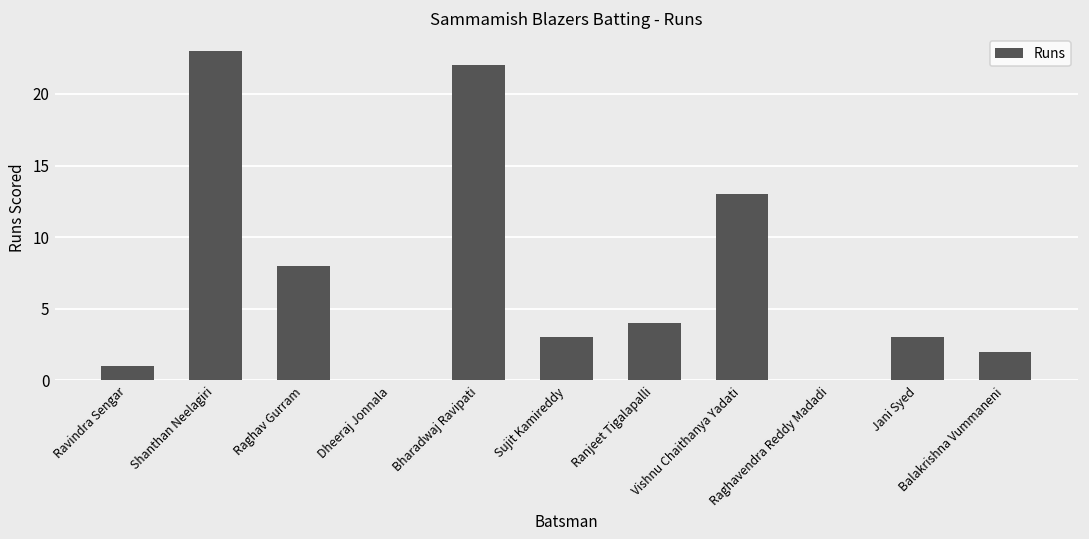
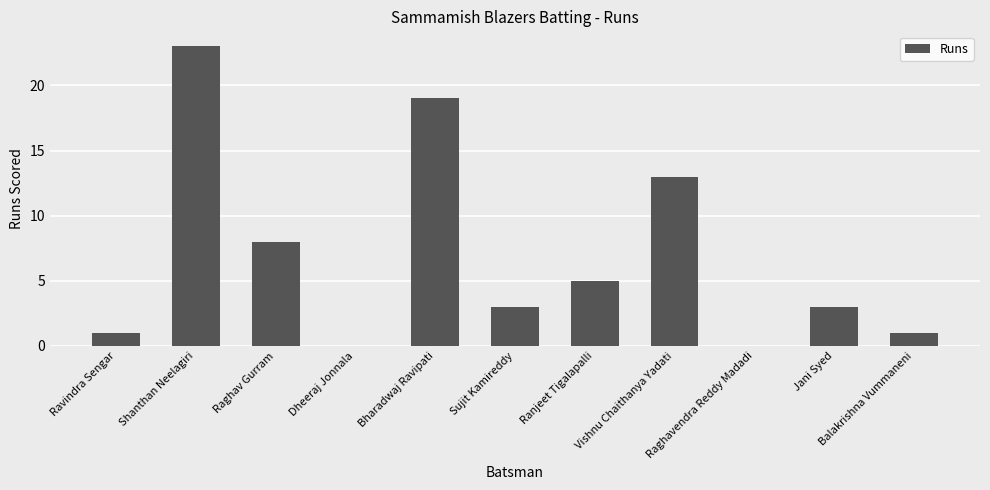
  {
    "Ravindra Sengar": 1,
    "Shanthan Neelagiri": 23,
    "Raghav Gurram": 8,
    "Dheeraj Jonnala": 0,
-   "Bharadwaj Ravipati": 22,
+   "Bharadwaj Ravipati": 19,
    "Sujit Kamireddy": 3,
-   "Ranjeet Tigalapalli": 4,
+   "Ranjeet Tigalapalli": 5,
    "Vishnu Chaithanya Yadati": 13,
    "Raghavendra Reddy Madadi": 0,
    "Jani Syed": 3,
-   "Balakrishna Vummaneni": 2
+   "Balakrishna Vummaneni": 1
  }
